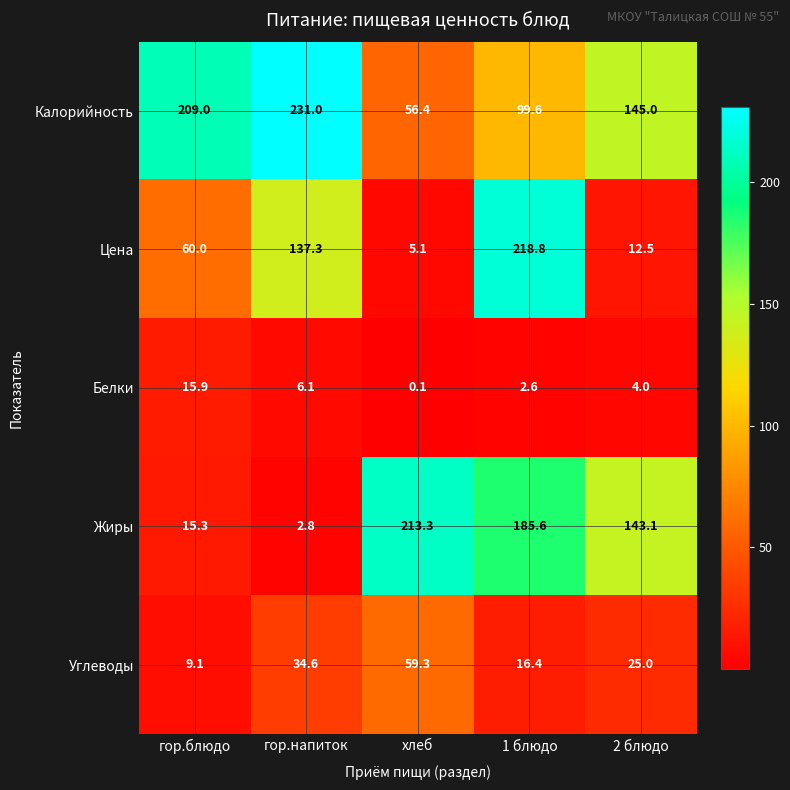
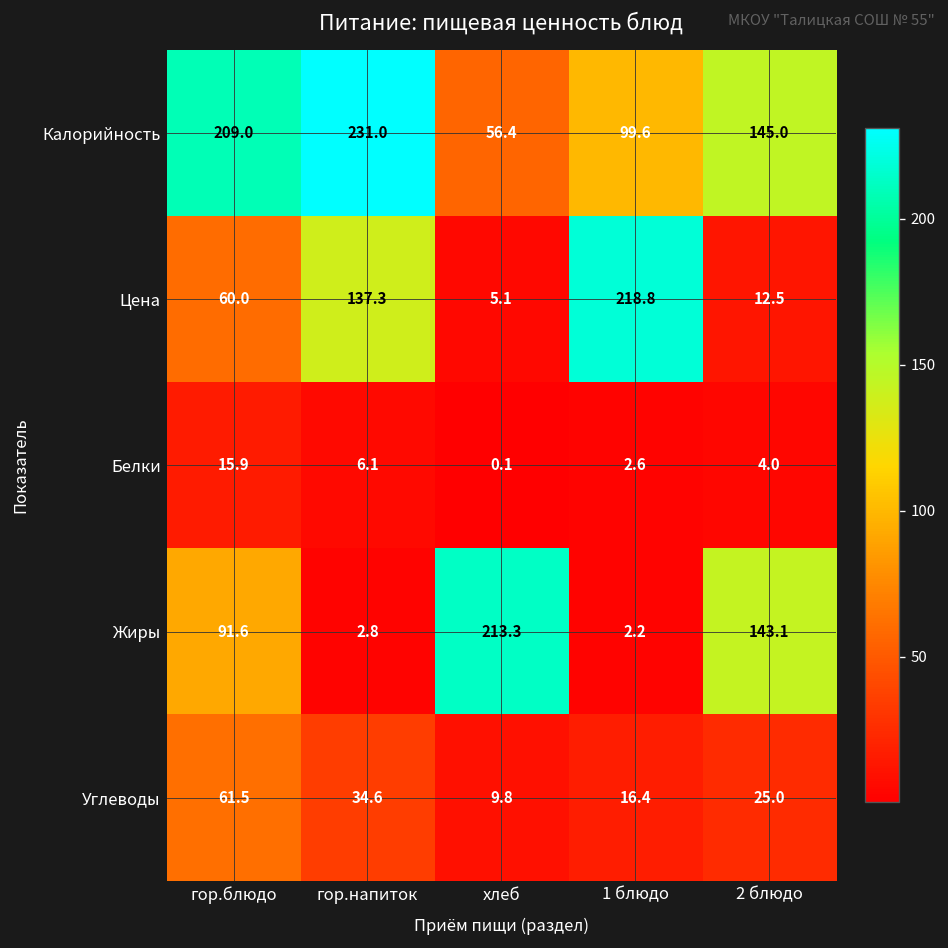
  {
    "Калорийность": {
      "гор.блюдо": 209.0,
      "гор.напиток": 231.0,
      "хлеб": 56.4,
      "1 блюдо": 99.6,
      "2 блюдо": 145.0
    },
    "Цена": {
      "гор.блюдо": 60.0,
      "гор.напиток": 137.3,
      "хлеб": 5.1,
      "1 блюдо": 218.8,
      "2 блюдо": 12.5
    },
    "Белки": {
      "гор.блюдо": 15.9,
      "гор.напиток": 6.1,
      "хлеб": 0.1,
      "1 блюдо": 2.6,
      "2 блюдо": 4.0
    },
    "Жиры": {
-     "гор.блюдо": 15.3,
+     "гор.блюдо": 91.6,
      "гор.напиток": 2.8,
      "хлеб": 213.3,
-     "1 блюдо": 185.6,
+     "1 блюдо": 2.2,
      "2 блюдо": 143.1
    },
    "Углеводы": {
-     "гор.блюдо": 9.1,
+     "гор.блюдо": 61.5,
      "гор.напиток": 34.6,
-     "хлеб": 59.3,
+     "хлеб": 9.8,
      "1 блюдо": 16.4,
      "2 блюдо": 25.0
    }
  }
